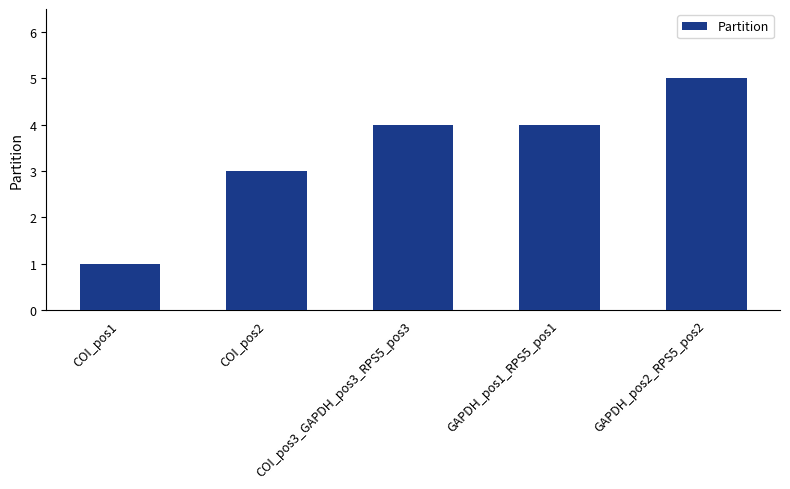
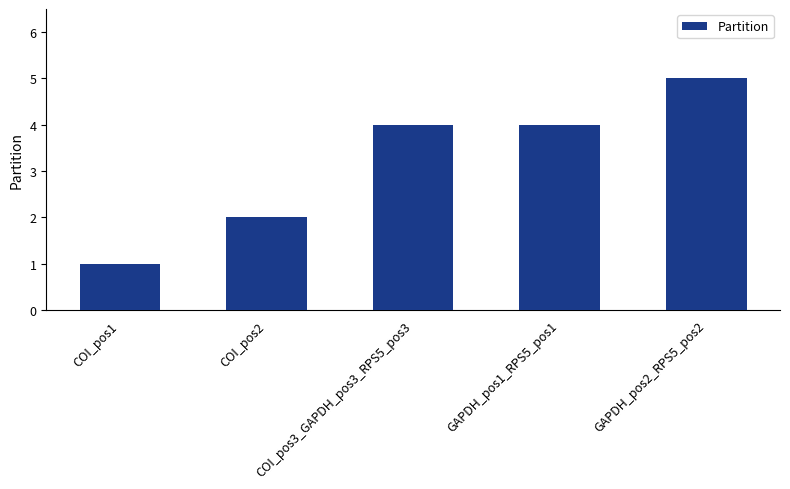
  {
    "COI_pos1": 1,
-   "COI_pos2": 3,
+   "COI_pos2": 2,
    "COI_pos3_GAPDH_pos3_RPS5_pos3": 4,
    "GAPDH_pos1_RPS5_pos1": 4,
    "GAPDH_pos2_RPS5_pos2": 5
  }
